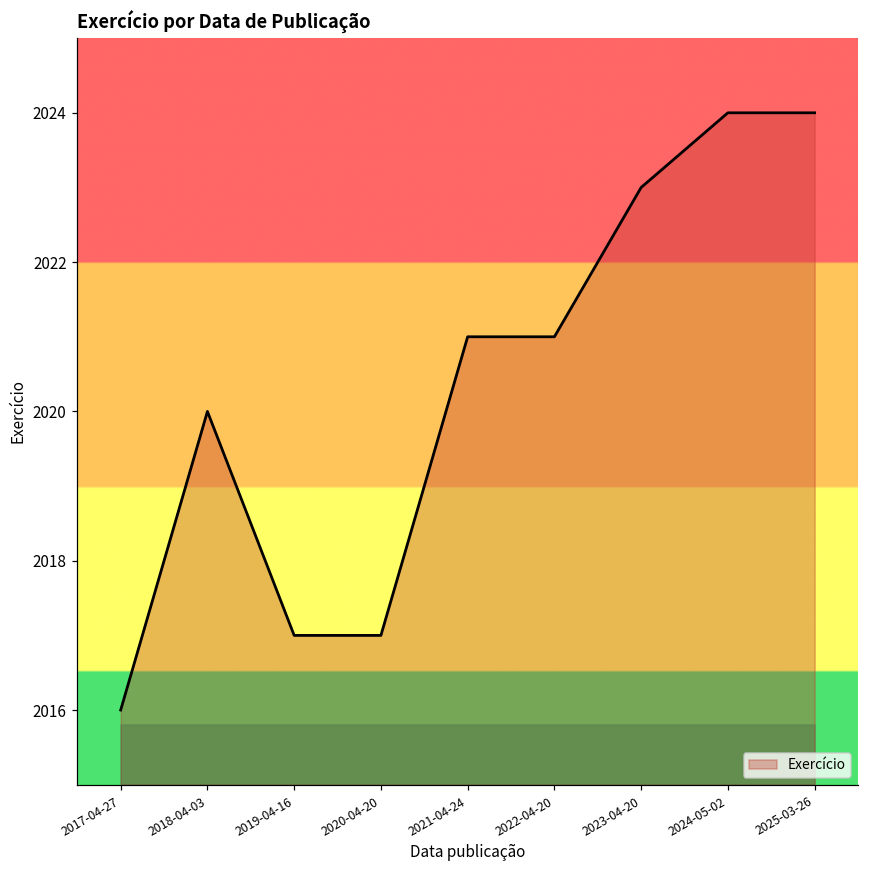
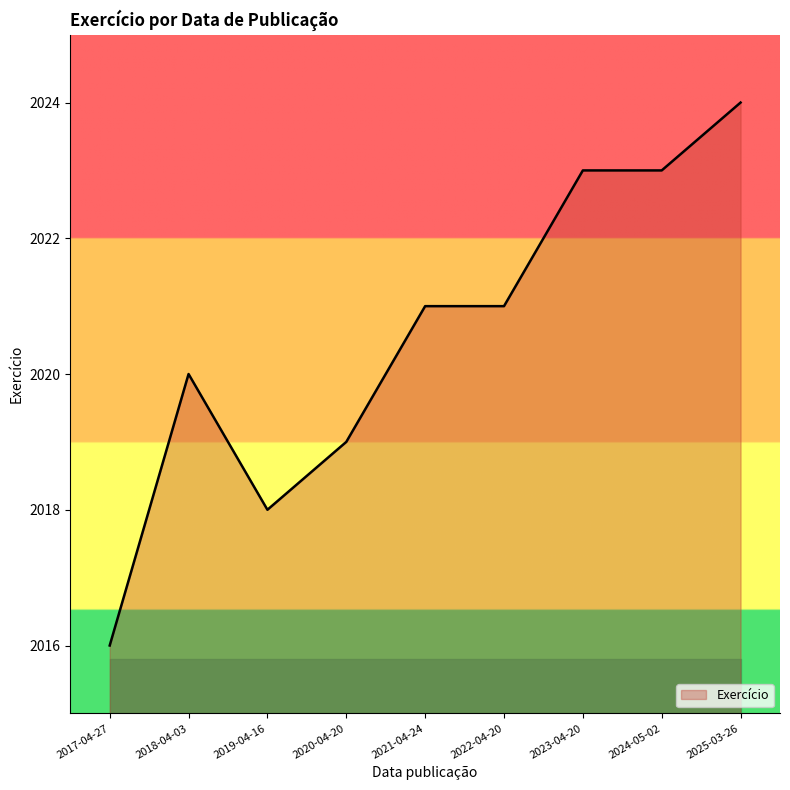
  {
    "Exercício": {
      "2017-04-27": 2016,
      "2018-04-03": 2020,
-     "2019-04-16": 2017,
-     "2020-04-20": 2017,
+     "2019-04-16": 2018,
+     "2020-04-20": 2019,
      "2021-04-24": 2021,
      "2022-04-20": 2021,
      "2023-04-20": 2023,
-     "2024-05-02": 2024,
+     "2024-05-02": 2023,
      "2025-03-26": 2024
    }
  }
